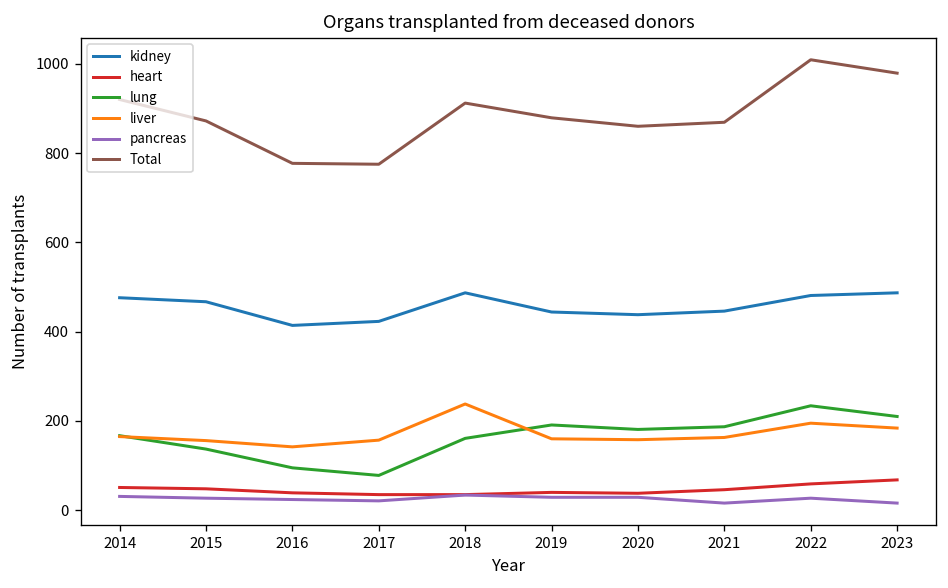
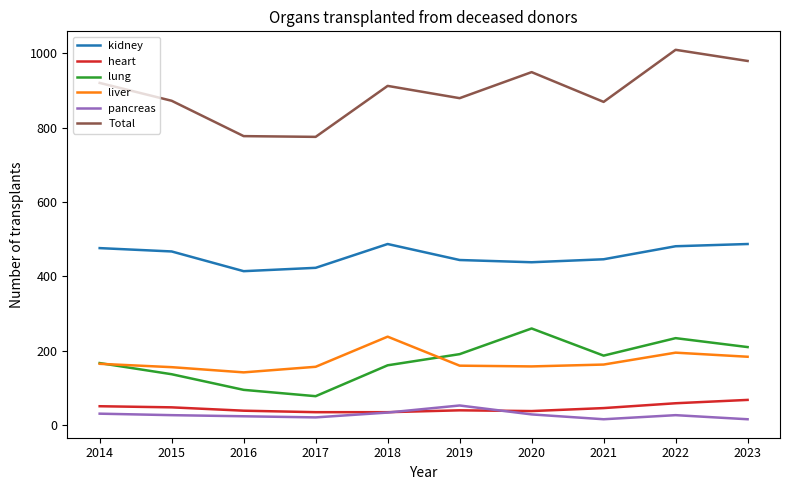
  {
    "kidney": {
      "2014": 480,
      "2015": 470,
      "2016": 410,
      "2017": 420,
      "2018": 490,
      "2019": 440,
      "2020": 440,
      "2021": 450,
      "2022": 480,
      "2023": 490
    },
    "heart": {
      "2014": 50,
      "2015": 50,
      "2016": 40,
      "2017": 40,
      "2019": 40,
      "2020": 40,
      "2021": 50,
      "2022": 60,
      "2023": 70
    },
    "lung": {
      "2015": 140,
      "2016": 100,
      "2017": 80,
      "2018": 160,
      "2019": 190,
-     "2020": 180,
+     "2020": 260,
      "2021": 190,
      "2022": 230,
      "2023": 210
    },
    "liver": {
      "2015": 160,
      "2016": 140,
      "2017": 160,
      "2018": 240,
      "2019": 160,
      "2020": 160,
      "2021": 160,
      "2022": 200,
      "2023": 180
    },
    "pancreas": {
      "2014": 30,
      "2015": 30,
      "2016": 20,
      "2017": 20,
-     "2019": 30,
+     "2019": 50,
      "2020": 30,
      "2021": 20,
      "2022": 30,
      "2023": 20
    },
    "Total": {
      "2015": 870,
      "2016": 780,
      "2017": 780,
      "2018": 910,
      "2019": 880,
-     "2020": 860,
+     "2020": 950,
      "2021": 870,
      "2022": 1010,
      "2023": 980
    }
  }
